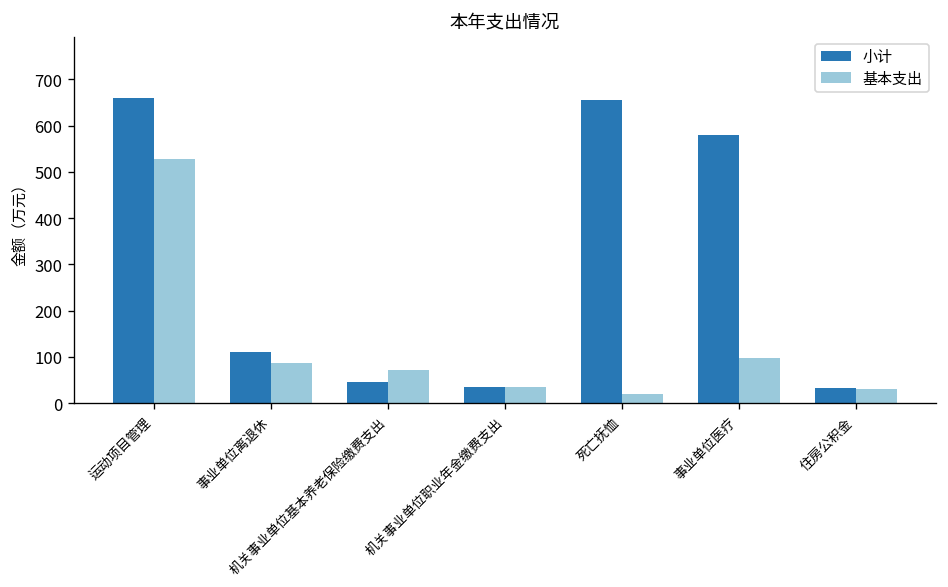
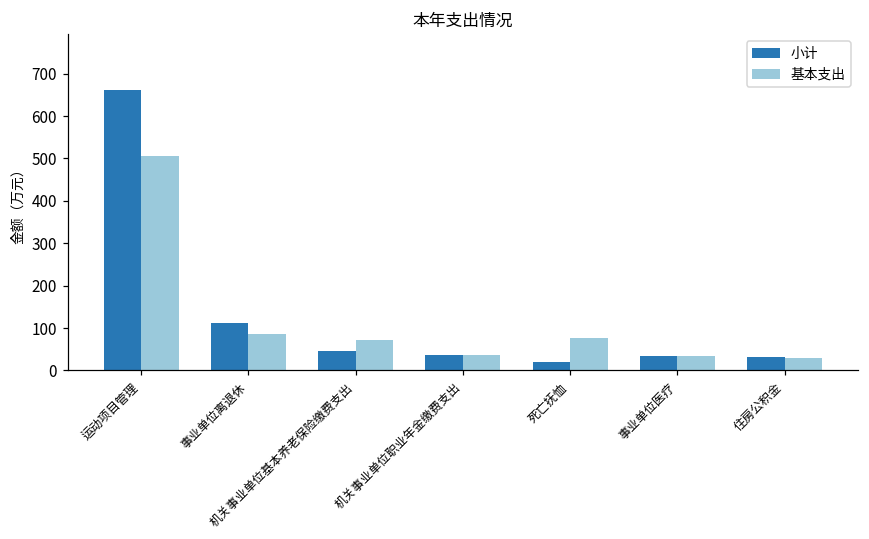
  {
    "小计": {
      "运动项目管理": 660,
      "事业单位离退休": 110,
      "机关事业单位基本养老保险缴费支出": 50,
      "机关事业单位职业年金缴费支出": 40,
-     "死亡抚恤": 660,
-     "事业单位医疗": 580,
+     "死亡抚恤": 20,
+     "事业单位医疗": 30,
      "住房公积金": 30
    },
    "基本支出": {
-     "运动项目管理": 530,
+     "运动项目管理": 500,
      "事业单位离退休": 90,
      "机关事业单位基本养老保险缴费支出": 70,
      "机关事业单位职业年金缴费支出": 40,
-     "死亡抚恤": 20,
-     "事业单位医疗": 100,
+     "死亡抚恤": 80,
+     "事业单位医疗": 30,
      "住房公积金": 30
    }
  }
